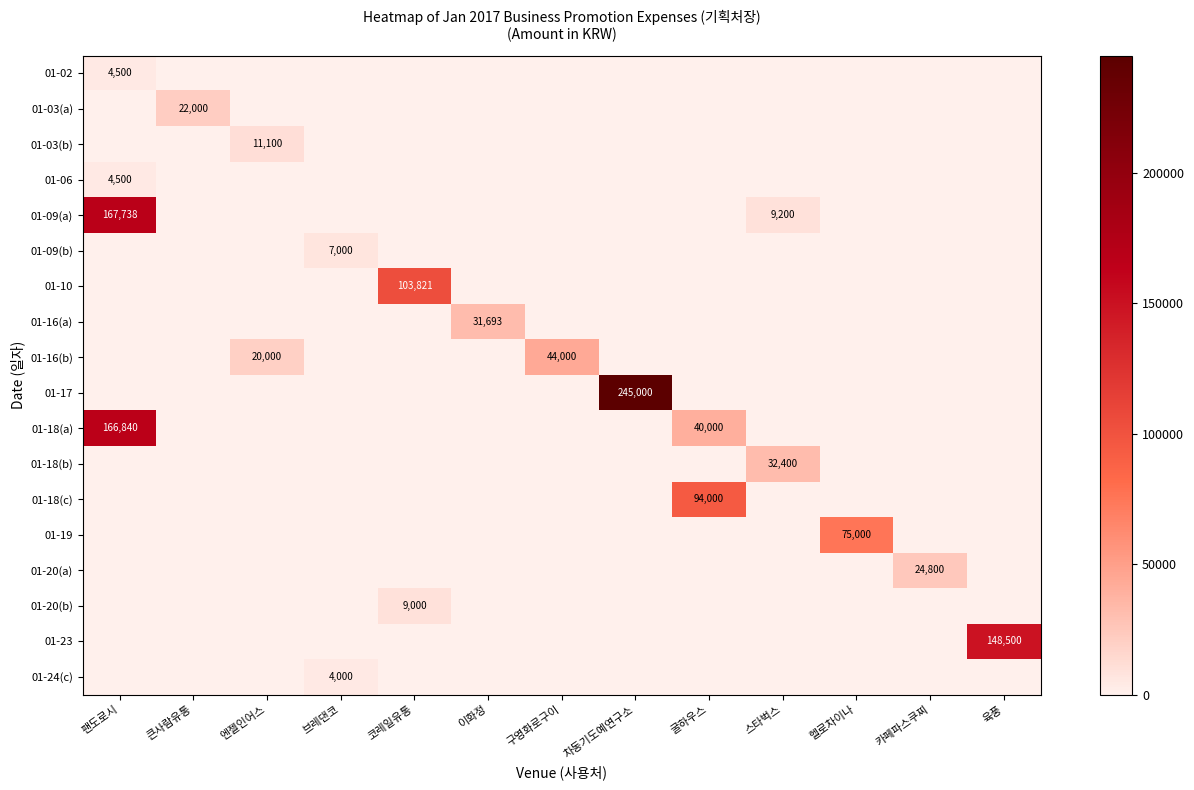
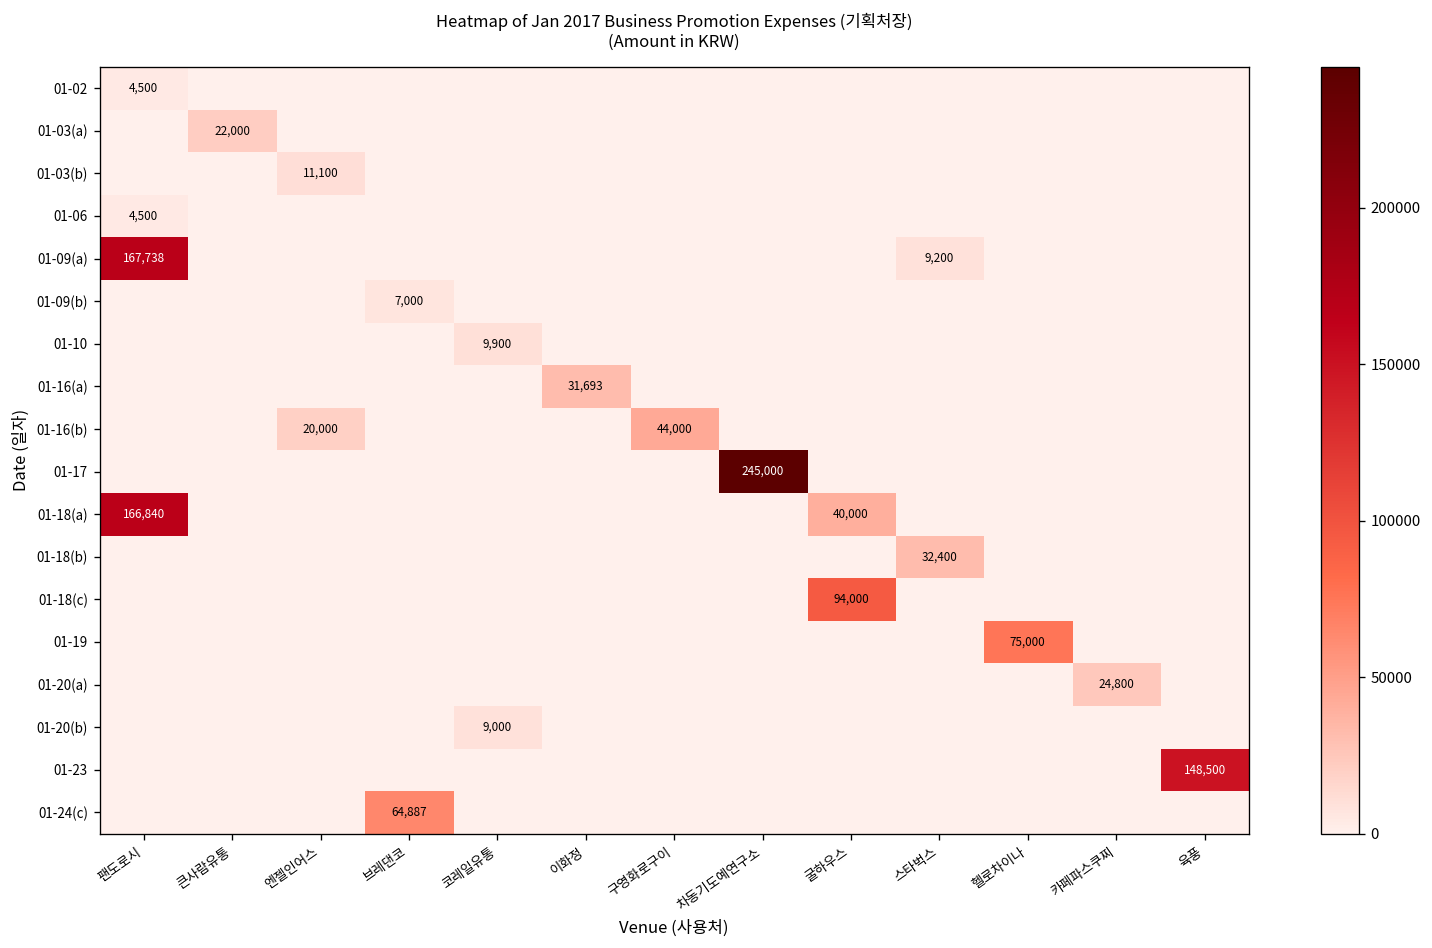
  {
    "01-02": {
      "팬도로시": "4,500"
    },
    "01-03(a)": {
      "큰사람유통": "22,000"
    },
    "01-03(b)": {
      "엔젤인어스": "11,100"
    },
    "01-06": {
      "팬도로시": "4,500"
    },
    "01-09(a)": {
      "팬도로시": "167,738",
      "스타벅스": "9,200"
    },
    "01-09(b)": {
      "브레댄코": "7,000"
    },
    "01-10": {
-     "코레일유통": "103,821"
+     "코레일유통": "9,900"
    },
    "01-16(a)": {
      "이화정": "31,693"
    },
    "01-16(b)": {
      "엔젤인어스": "20,000",
      "구영화로구이": "44,000"
    },
    "01-17": {
      "차동기도예연구소": "245,000"
    },
    "01-18(a)": {
      "팬도로시": "166,840",
      "굴하우스": "40,000"
    },
    "01-18(b)": {
      "스타벅스": "32,400"
    },
    "01-18(c)": {
      "굴하우스": "94,000"
    },
    "01-19": {
      "헬로차이나": "75,000"
    },
    "01-20(a)": {
      "카페파스쿠찌": "24,800"
    },
    "01-20(b)": {
      "코레일유통": "9,000"
    },
    "01-23": {
      "육풍": "148,500"
    },
    "01-24(c)": {
-     "브레댄코": "4,000"
+     "브레댄코": "64,887"
    }
  }
